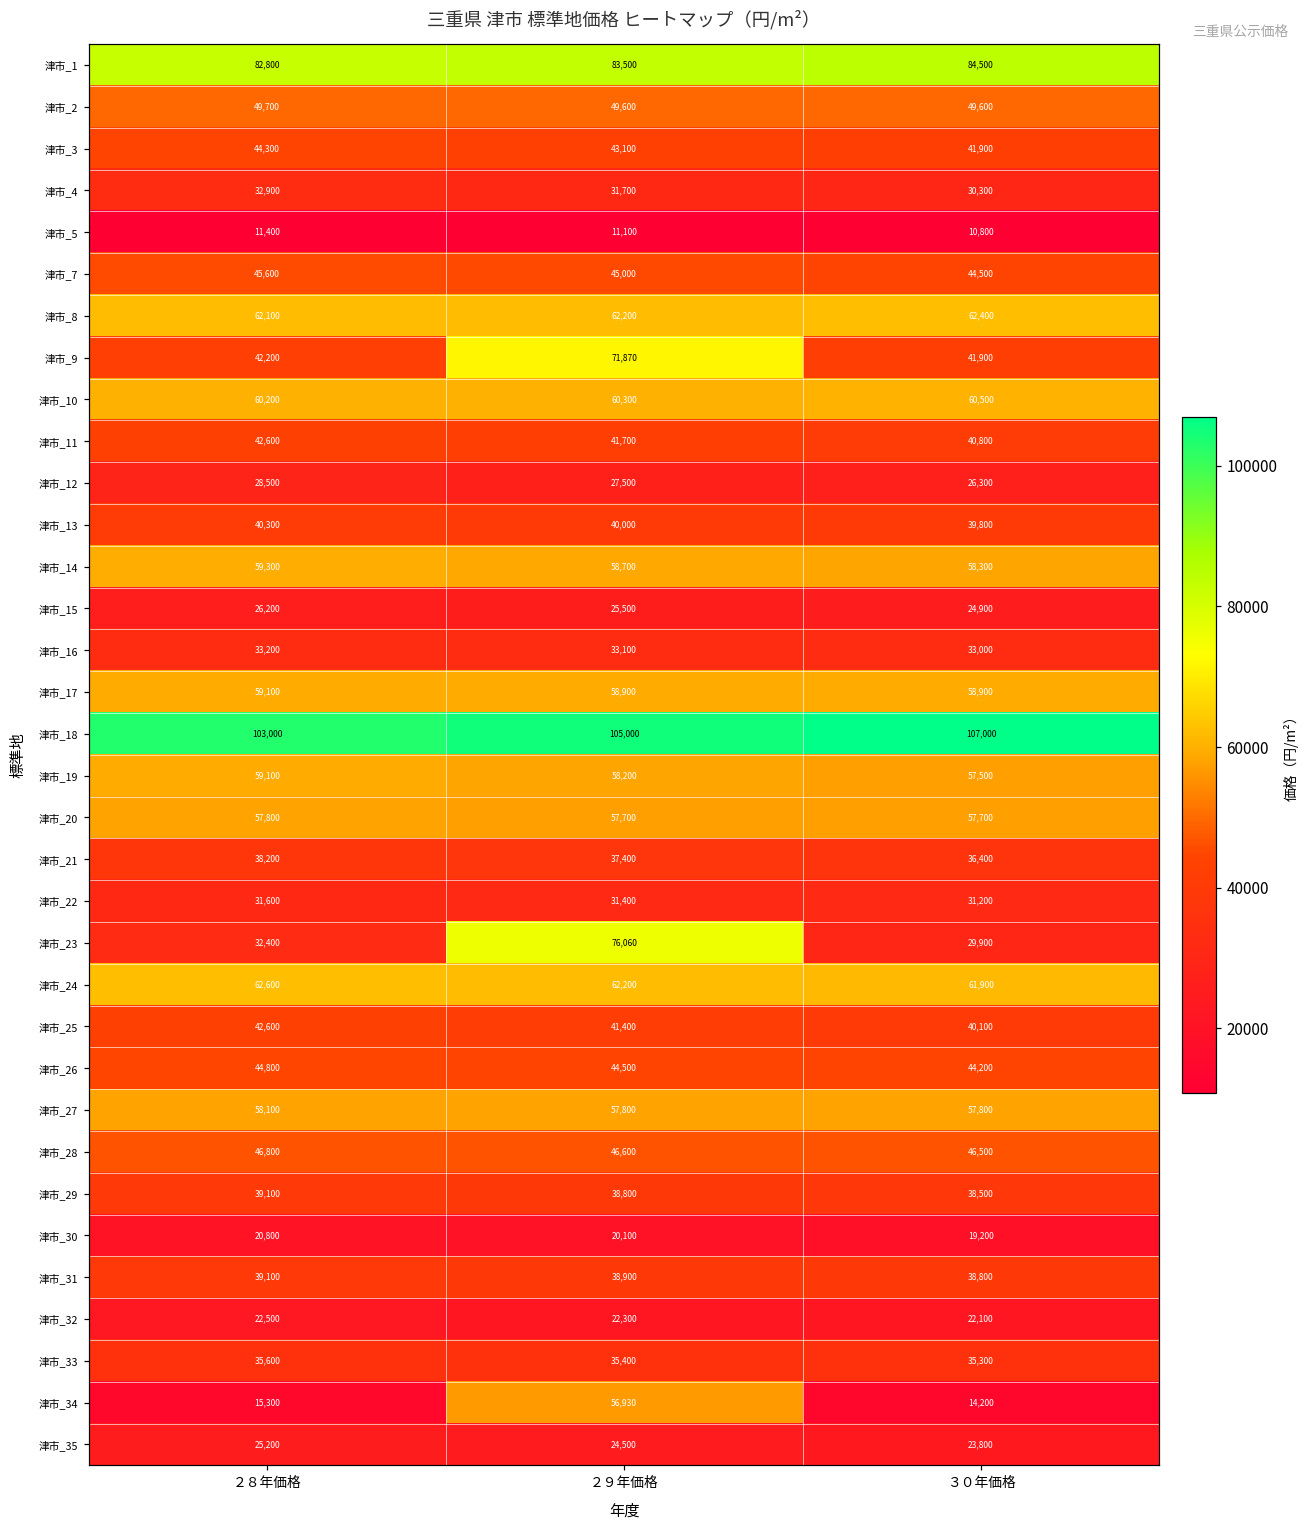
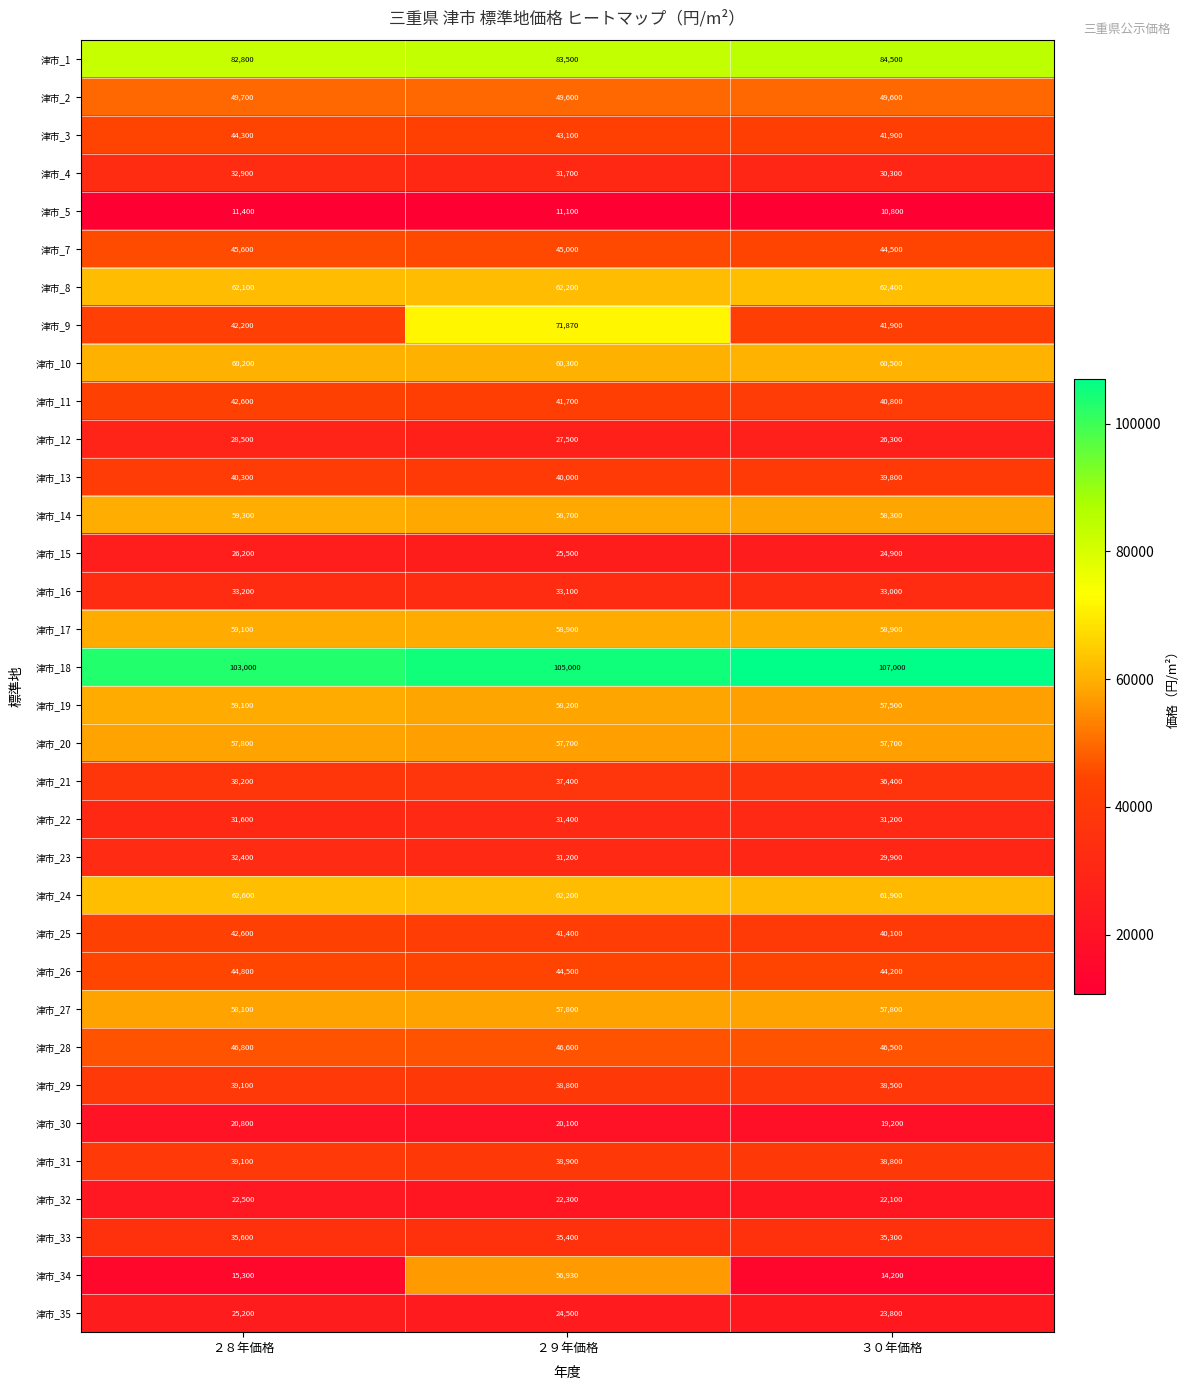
  {
    "津市_1": {
      "２８年価格": "82,800",
      "２９年価格": "83,500",
      "３０年価格": "84,500"
    },
    "津市_2": {
      "２８年価格": "49,700",
      "２９年価格": "49,600",
      "３０年価格": "49,600"
    },
    "津市_3": {
      "２８年価格": "44,300",
      "２９年価格": "43,100",
      "３０年価格": "41,900"
    },
    "津市_4": {
      "２８年価格": "32,900",
      "２９年価格": "31,700",
      "３０年価格": "30,300"
    },
    "津市_5": {
      "２８年価格": "11,400",
      "２９年価格": "11,100",
      "３０年価格": "10,800"
    },
    "津市_7": {
      "２８年価格": "45,600",
      "２９年価格": "45,000",
      "３０年価格": "44,500"
    },
    "津市_8": {
      "２８年価格": "62,100",
      "２９年価格": "62,200",
      "３０年価格": "62,400"
    },
    "津市_9": {
      "２８年価格": "42,200",
      "２９年価格": "71,870",
      "３０年価格": "41,900"
    },
    "津市_10": {
      "２８年価格": "60,200",
      "２９年価格": "60,300",
      "３０年価格": "60,500"
    },
    "津市_11": {
      "２８年価格": "42,600",
      "２９年価格": "41,700",
      "３０年価格": "40,800"
    },
    "津市_12": {
      "２８年価格": "28,500",
      "２９年価格": "27,500",
      "３０年価格": "26,300"
    },
    "津市_13": {
      "２８年価格": "40,300",
      "２９年価格": "40,000",
      "３０年価格": "39,800"
    },
    "津市_14": {
      "２８年価格": "59,300",
      "２９年価格": "58,700",
      "３０年価格": "58,300"
    },
    "津市_15": {
      "２８年価格": "26,200",
      "２９年価格": "25,500",
      "３０年価格": "24,900"
    },
    "津市_16": {
      "２８年価格": "33,200",
      "２９年価格": "33,100",
      "３０年価格": "33,000"
    },
    "津市_17": {
      "２８年価格": "59,100",
      "２９年価格": "58,900",
      "３０年価格": "58,900"
    },
    "津市_18": {
      "２８年価格": "103,000",
      "２９年価格": "105,000",
      "３０年価格": "107,000"
    },
    "津市_19": {
      "２８年価格": "59,100",
      "２９年価格": "58,200",
      "３０年価格": "57,500"
    },
    "津市_20": {
      "２８年価格": "57,800",
      "２９年価格": "57,700",
      "３０年価格": "57,700"
    },
    "津市_21": {
      "２８年価格": "38,200",
      "２９年価格": "37,400",
      "３０年価格": "36,400"
    },
    "津市_22": {
      "２８年価格": "31,600",
      "２９年価格": "31,400",
      "３０年価格": "31,200"
    },
    "津市_23": {
      "２８年価格": "32,400",
-     "２９年価格": "76,060",
+     "２９年価格": "31,200",
      "３０年価格": "29,900"
    },
    "津市_24": {
      "２８年価格": "62,600",
      "２９年価格": "62,200",
      "３０年価格": "61,900"
    },
    "津市_25": {
      "２８年価格": "42,600",
      "２９年価格": "41,400",
      "３０年価格": "40,100"
    },
    "津市_26": {
      "２８年価格": "44,800",
      "２９年価格": "44,500",
      "３０年価格": "44,200"
    },
    "津市_27": {
      "２８年価格": "58,100",
      "２９年価格": "57,800",
      "３０年価格": "57,800"
    },
    "津市_28": {
      "２８年価格": "46,800",
      "２９年価格": "46,600",
      "３０年価格": "46,500"
    },
    "津市_29": {
      "２８年価格": "39,100",
      "２９年価格": "38,800",
      "３０年価格": "38,500"
    },
    "津市_30": {
      "２８年価格": "20,800",
      "２９年価格": "20,100",
      "３０年価格": "19,200"
    },
    "津市_31": {
      "２８年価格": "39,100",
      "２９年価格": "38,900",
      "３０年価格": "38,800"
    },
    "津市_32": {
      "２８年価格": "22,500",
      "２９年価格": "22,300",
      "３０年価格": "22,100"
    },
    "津市_33": {
      "２８年価格": "35,600",
      "２９年価格": "35,400",
      "３０年価格": "35,300"
    },
    "津市_34": {
      "２８年価格": "15,300",
      "２９年価格": "56,930",
      "３０年価格": "14,200"
    },
    "津市_35": {
      "２８年価格": "25,200",
      "２９年価格": "24,500",
      "３０年価格": "23,800"
    }
  }
